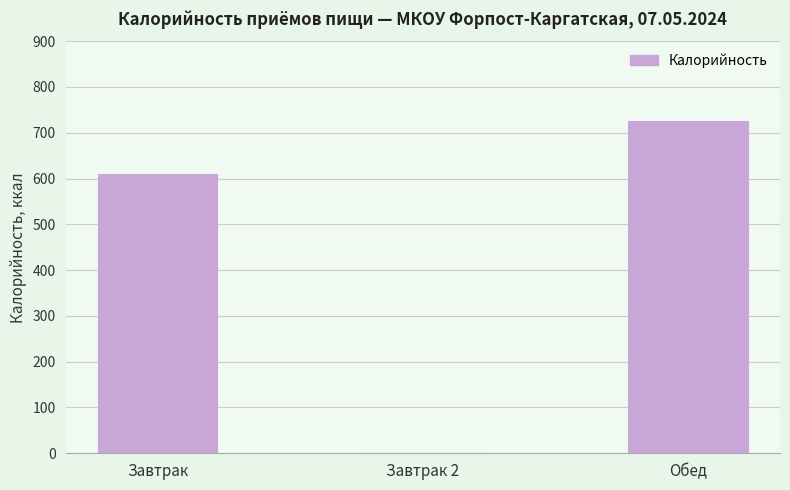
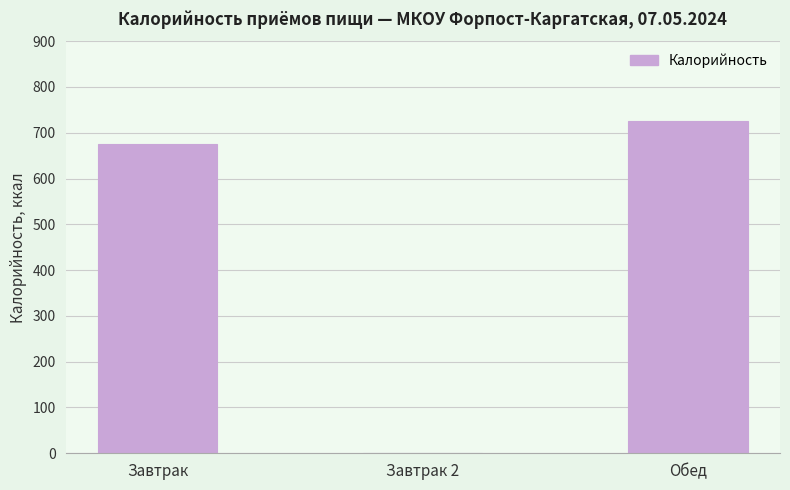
  {
-   "Завтрак": 610,
+   "Завтрак": 670,
    "Завтрак 2": 0,
    "Обед": 730
  }
